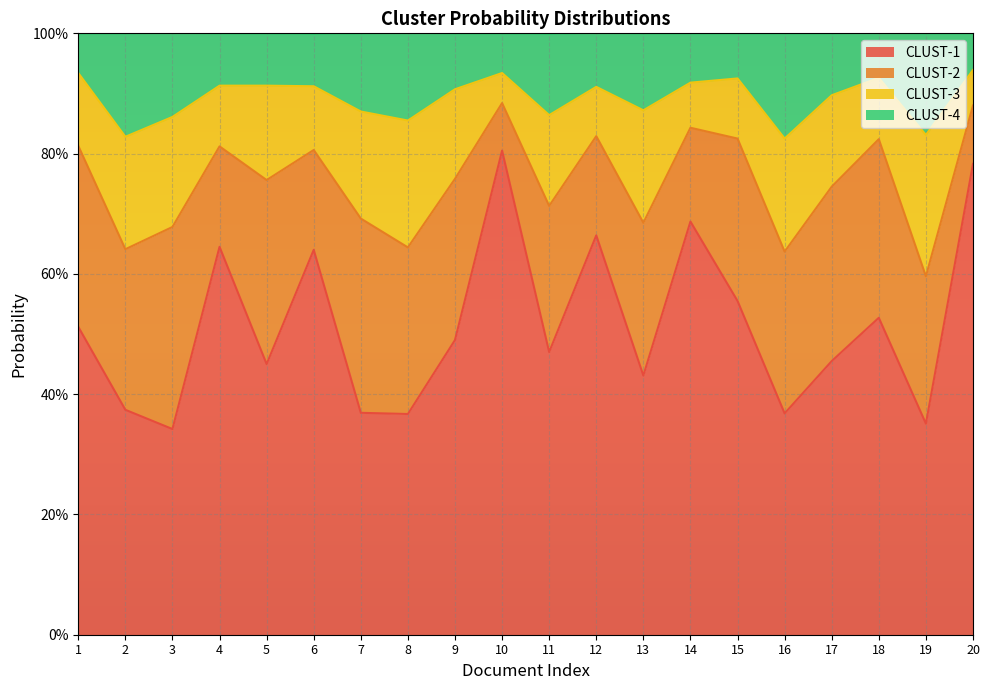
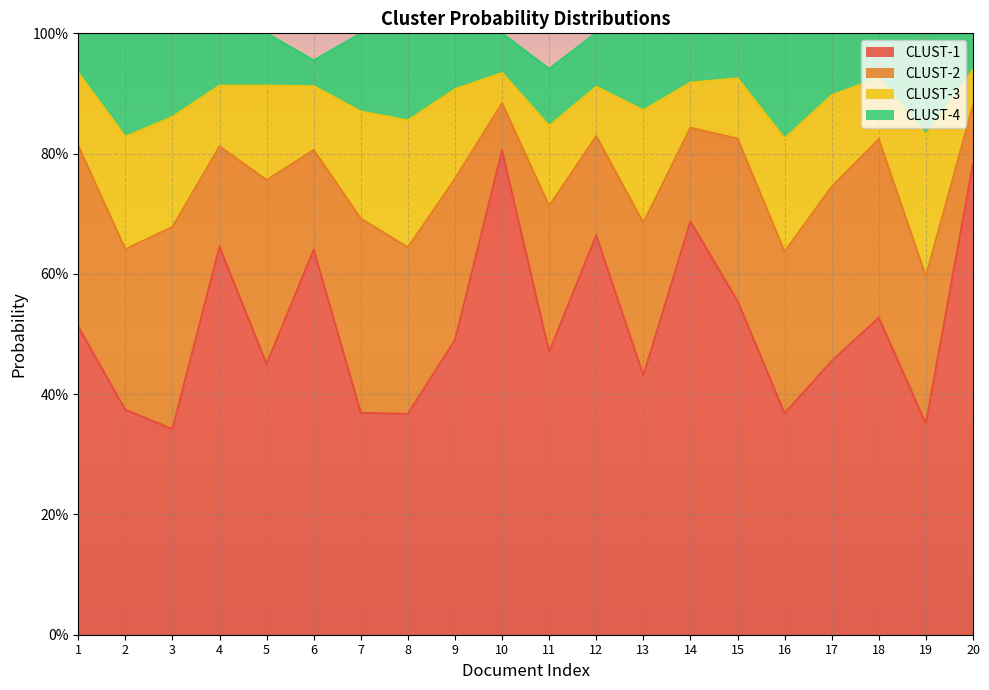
  {
    "CLUST-3": {
      "1": "12%",
      "2": "19%",
      "3": "18%",
      "4": "10%",
      "5": "16%",
      "6": "11%",
      "7": "18%",
      "8": "21%",
      "9": "15%",
      "10": "5%",
-     "11": "15%",
+     "11": "13%",
      "12": "8%",
      "13": "19%",
      "14": "7%",
      "15": "10%",
      "16": "19%",
      "17": "15%",
      "19": "24%",
      "20": "6%"
    },
    "CLUST-4": {
      "1": "7%",
      "2": "17%",
      "3": "14%",
      "4": "9%",
      "5": "9%",
-     "6": "9%",
+     "6": "4%",
      "7": "13%",
      "8": "15%",
      "9": "9%",
      "10": "7%",
-     "11": "14%",
+     "11": "9%",
      "12": "9%",
      "13": "13%",
      "14": "8%",
      "15": "7%",
      "16": "18%",
      "17": "10%",
      "18": "8%",
      "19": "17%",
      "20": "6%"
    }
  }
